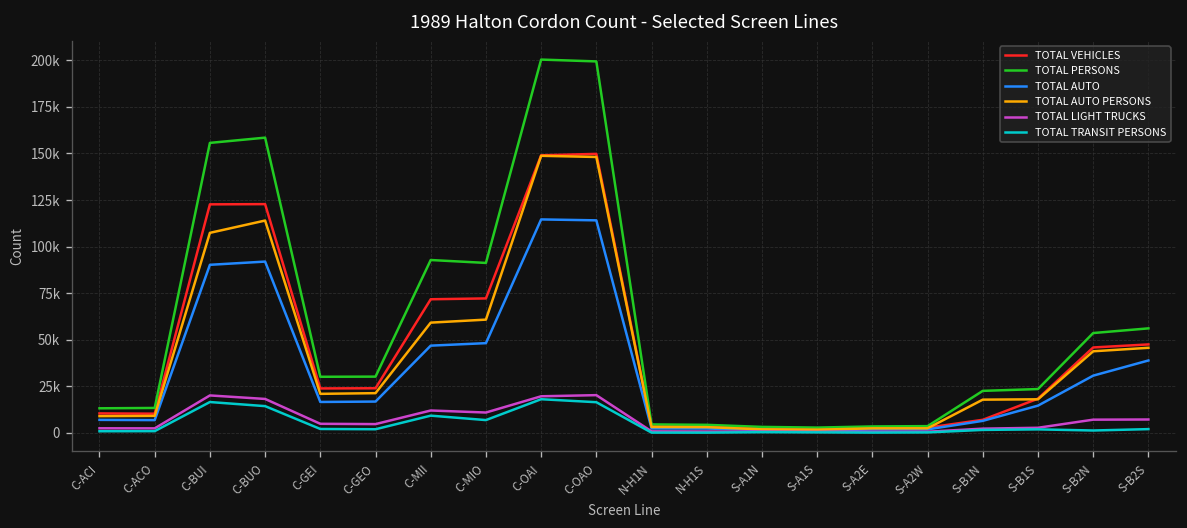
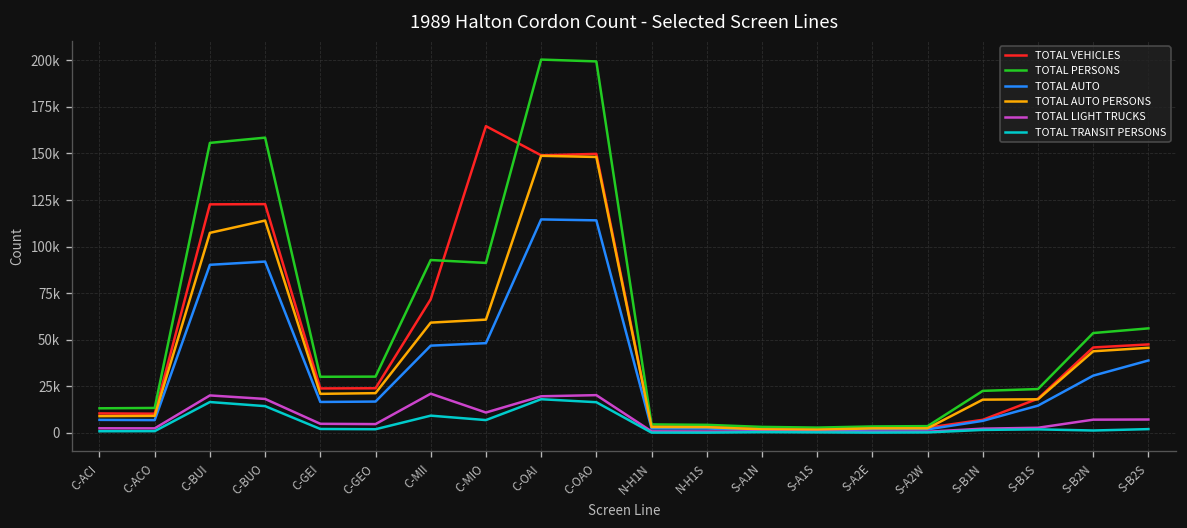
  {
    "TOTAL VEHICLES": {
      "C-BUI": 123000,
      "C-BUO": 123000,
      "C-GEI": 24000,
      "C-GEO": 24000,
      "C-MII": 72000,
-     "C-MIO": 72000,
+     "C-MIO": 165000,
      "C-OAO": 150000,
      "S-B2N": 46000,
      "S-B2S": 48000
    },
    "TOTAL PERSONS": {
      "C-ACI": 13000,
      "C-ACO": 13000,
      "C-BUI": 156000,
      "C-BUO": 158000,
      "C-GEI": 30000,
      "C-GEO": 30000,
      "C-MII": 93000,
      "C-MIO": 91000,
      "C-OAI": 200000,
      "C-OAO": 199000,
      "S-B1N": 23000,
      "S-B1S": 24000,
      "S-B2N": 54000,
      "S-B2S": 56000
    },
    "TOTAL AUTO": {
      "C-ACI": 7000,
      "C-ACO": 7000,
      "C-BUI": 90000,
      "C-BUO": 92000,
      "C-GEI": 17000,
      "C-GEO": 17000,
      "C-MII": 47000,
      "C-MIO": 48000,
      "C-OAI": 115000,
      "C-OAO": 114000,
      "S-B1S": 15000,
      "S-B2N": 31000,
      "S-B2S": 39000
    },
    "TOTAL AUTO PERSONS": {
      "C-BUI": 107000,
      "C-BUO": 114000,
      "C-GEI": 21000,
      "C-GEO": 21000,
      "C-MII": 59000,
      "C-MIO": 61000,
      "C-OAO": 148000,
      "S-B1N": 18000,
      "S-B2N": 44000,
      "S-B2S": 46000
    },
    "TOTAL LIGHT TRUCKS": {
      "C-BUI": 20000,
      "C-BUO": 18000,
      "C-GEI": 5000,
      "C-GEO": 5000,
-     "C-MII": 12000,
+     "C-MII": 21000,
      "C-MIO": 11000,
      "C-OAO": 20000,
      "S-B2N": 7000,
      "S-B2S": 7000
    },
    "TOTAL TRANSIT PERSONS": {
      "C-BUI": 17000,
      "C-BUO": 14000,
      "C-GEI": 2000,
      "C-GEO": 2000,
      "C-MII": 9000,
      "C-MIO": 7000,
      "C-OAO": 17000,
      "S-B2N": 1000,
      "S-B2S": 2000
    }
  }
